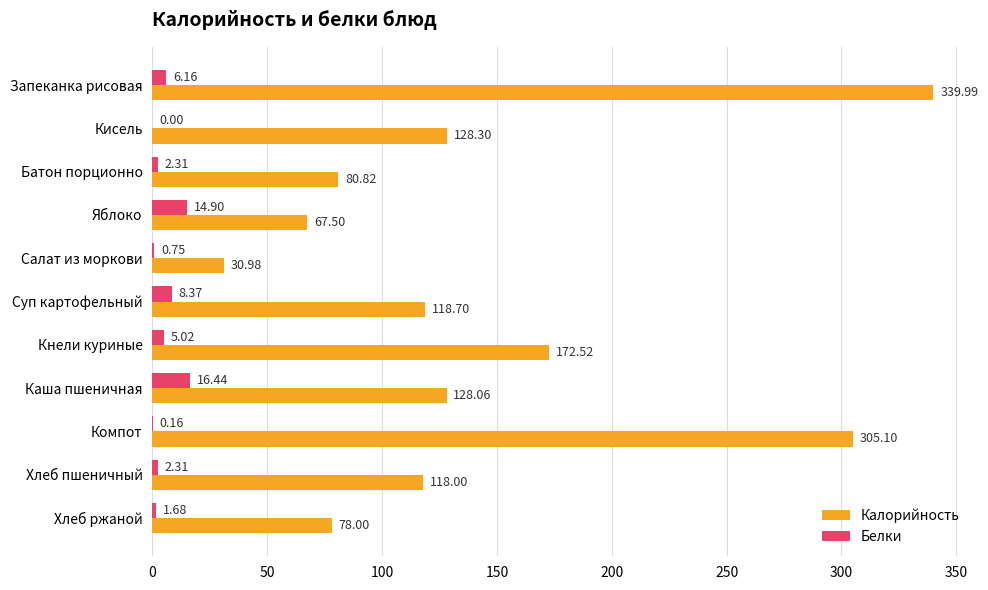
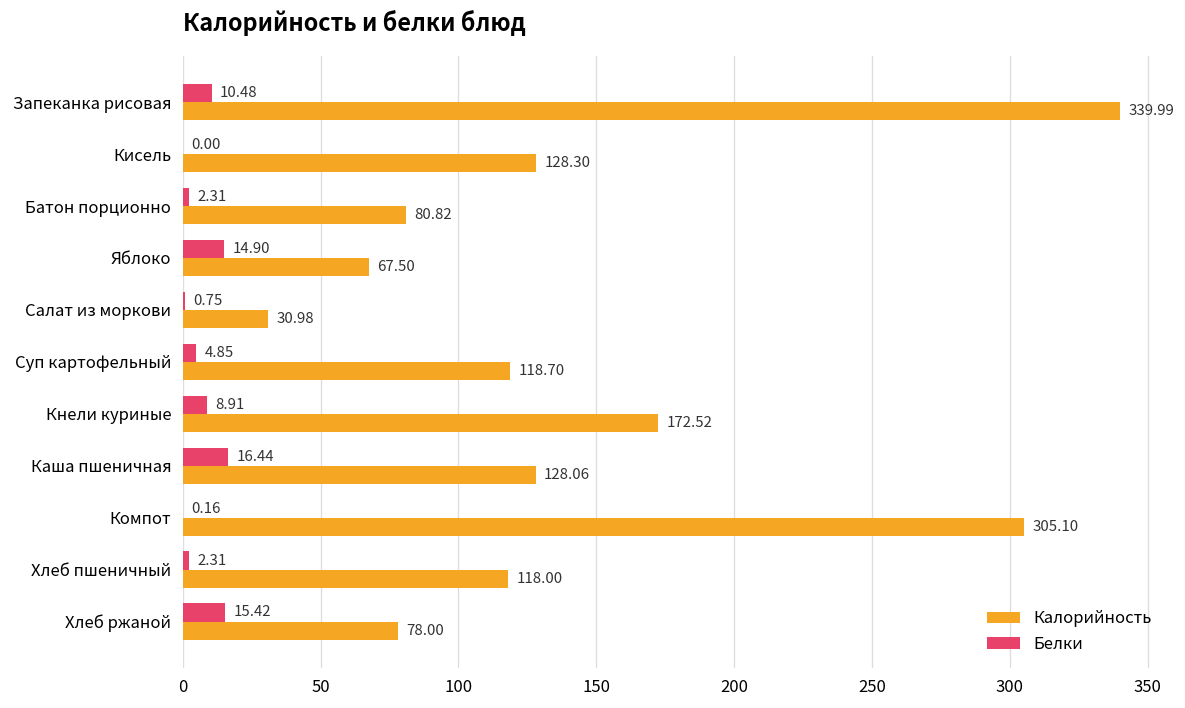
  {
    "Калорийность": {
      "Запеканка рисовая": 339.99,
      "Кисель": 128.30,
      "Батон порционно": 80.82,
      "Яблоко": 67.50,
      "Салат из моркови": 30.98,
      "Суп картофельный": 118.70,
      "Кнели куриные": 172.52,
      "Каша пшеничная": 128.06,
      "Компот": 305.10,
      "Хлеб пшеничный": 118.00,
      "Хлеб ржаной": 78.00
    },
    "Белки": {
-     "Запеканка рисовая": 6.16,
+     "Запеканка рисовая": 10.48,
      "Кисель": 0.00,
      "Батон порционно": 2.31,
      "Яблоко": 14.90,
      "Салат из моркови": 0.75,
-     "Суп картофельный": 8.37,
-     "Кнели куриные": 5.02,
+     "Суп картофельный": 4.85,
+     "Кнели куриные": 8.91,
      "Каша пшеничная": 16.44,
      "Компот": 0.16,
      "Хлеб пшеничный": 2.31,
-     "Хлеб ржаной": 1.68
+     "Хлеб ржаной": 15.42
    }
  }
